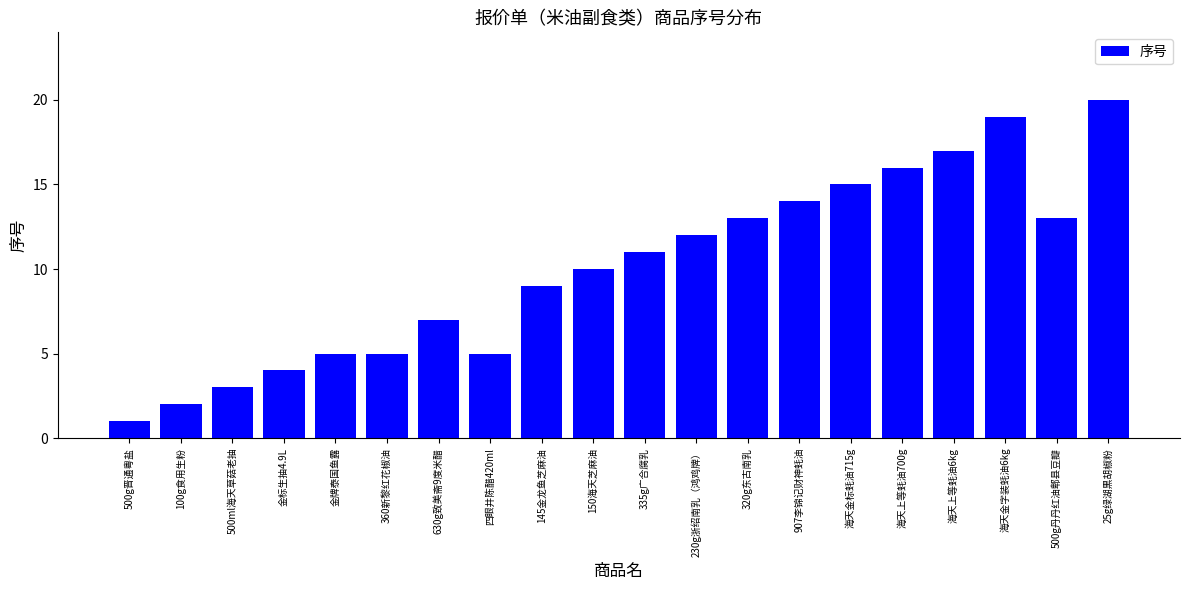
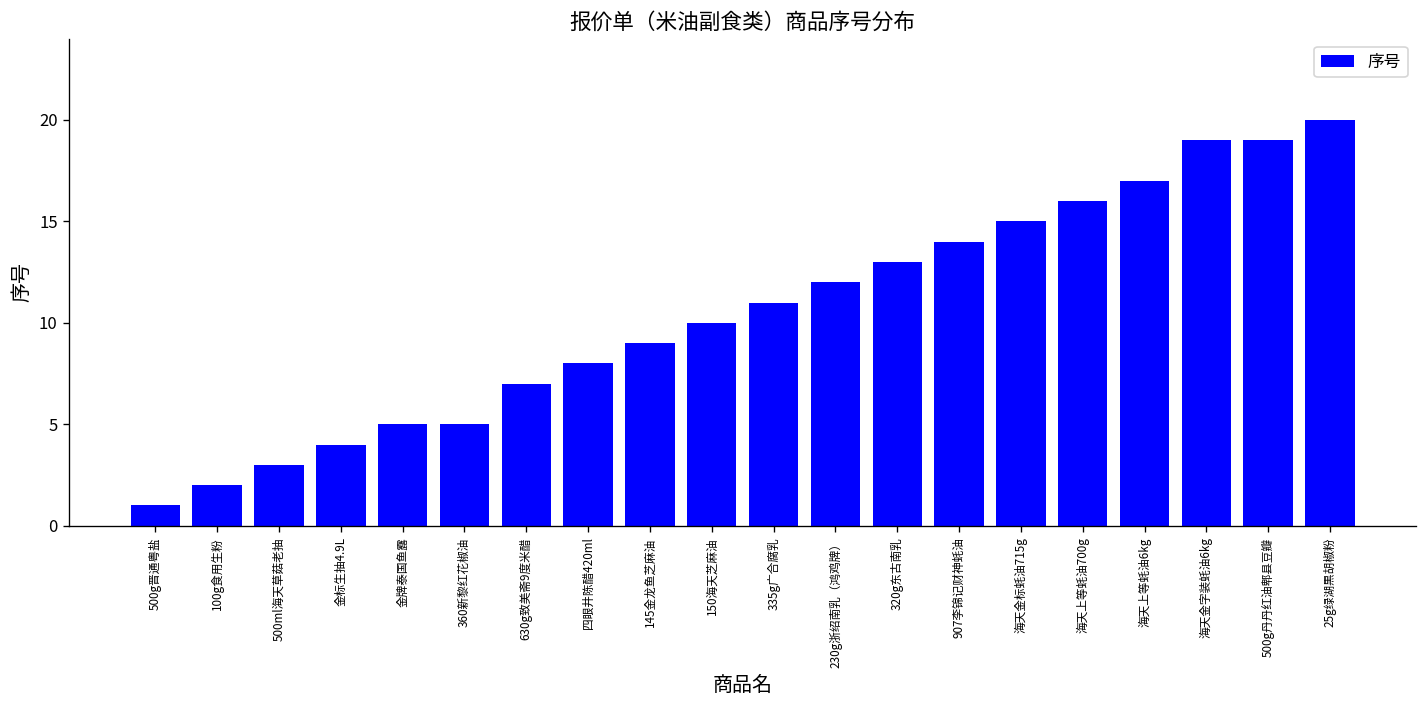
  {
    "500g晋通粤盐": 1,
    "100g食用生粉": 2,
    "500ml海天草菇老抽": 3,
    "金标生抽4.9L": 4,
    "金牌泰国鱼露": 5,
    "360新黎红花椒油": 5,
    "630g致美斋9度米醋": 7,
-   "四眼井陈醋420ml": 5,
+   "四眼井陈醋420ml": 8,
    "145金龙鱼芝麻油": 9,
    "150海天芝麻油": 10,
    "335g广合腐乳": 11,
    "230g浙绍南乳（鸿鸡牌）": 12,
    "320g东古南乳": 13,
    "907李锦记财神蚝油": 14,
    "海天金标蚝油715g": 15,
    "海天上等蚝油700g": 16,
    "海天上等蚝油6kg": 17,
    "海天金字装蚝油6kg": 19,
-   "500g丹丹红油郫县豆瓣": 13,
+   "500g丹丹红油郫县豆瓣": 19,
    "25g绿湖黒胡椒粉": 20
  }
